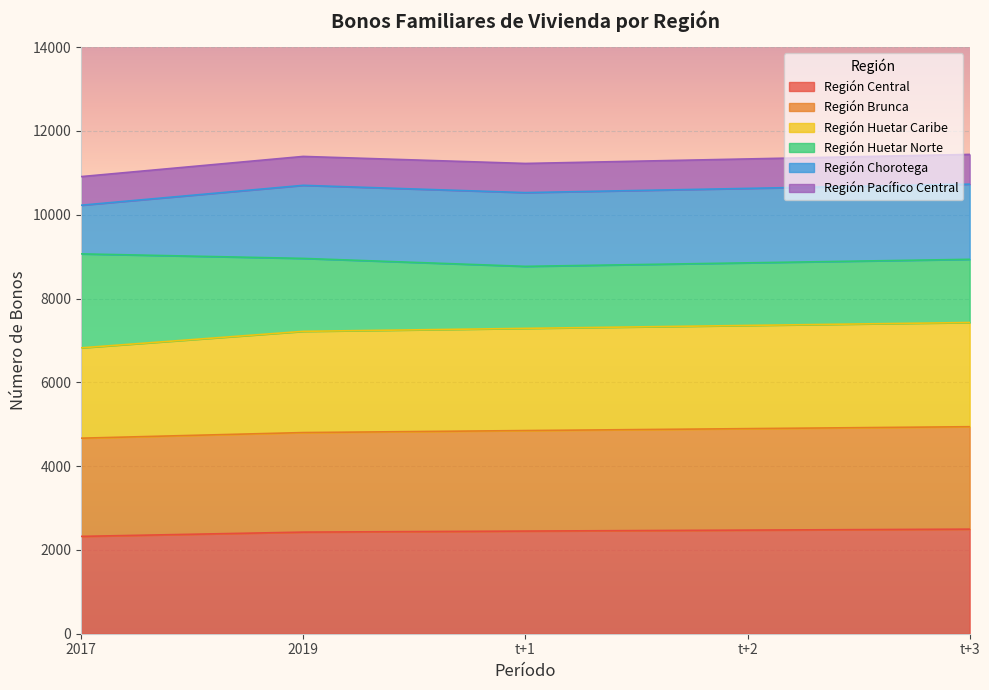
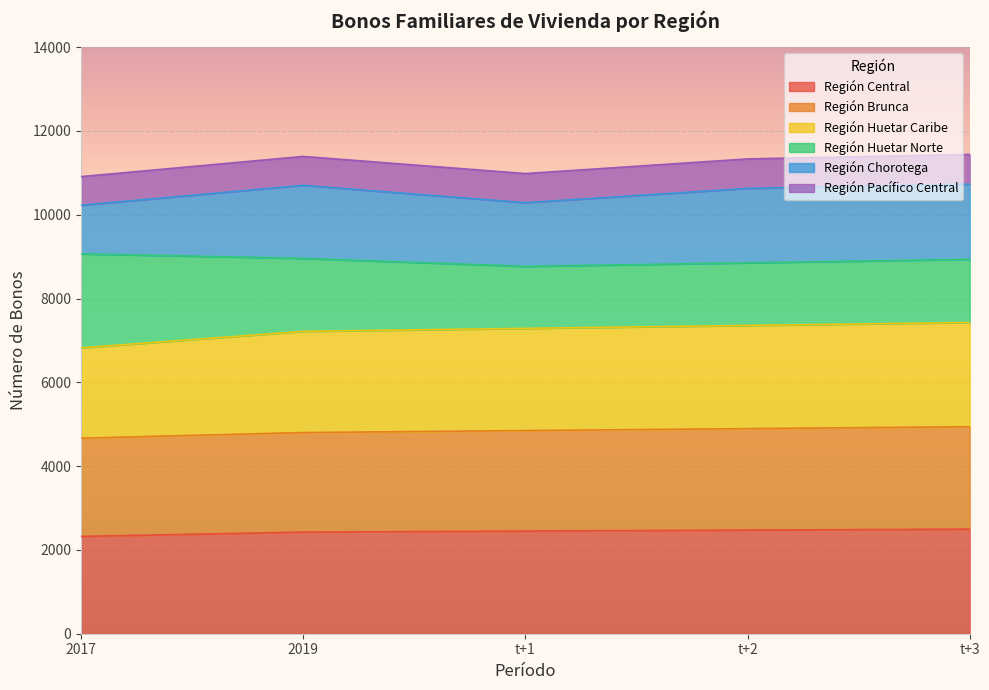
  {
    "Región Huetar Caribe": {
      "2017": 2200,
      "2019": 2400,
      "t+1": 2400,
      "t+2": 2500,
      "t+3": 2500
    },
    "Región Huetar Norte": {
      "2017": 2200,
      "2019": 1700,
      "t+1": 1500,
      "t+2": 1500,
      "t+3": 1500
    },
    "Región Chorotega": {
      "2017": 1200,
      "2019": 1700,
-     "t+1": 1800,
+     "t+1": 1500,
      "t+2": 1800,
      "t+3": 1800
    },
    "Región Pacífico Central": {
      "2017": 700,
      "2019": 700,
      "t+1": 700,
      "t+2": 700,
      "t+3": 700
    }
  }
